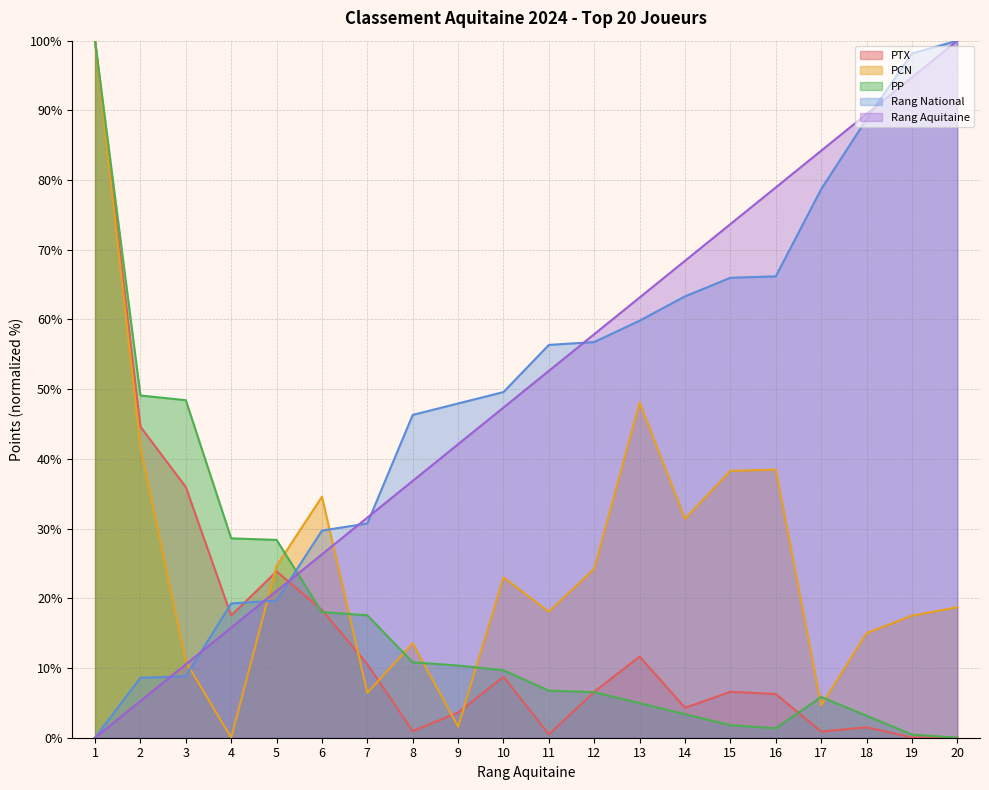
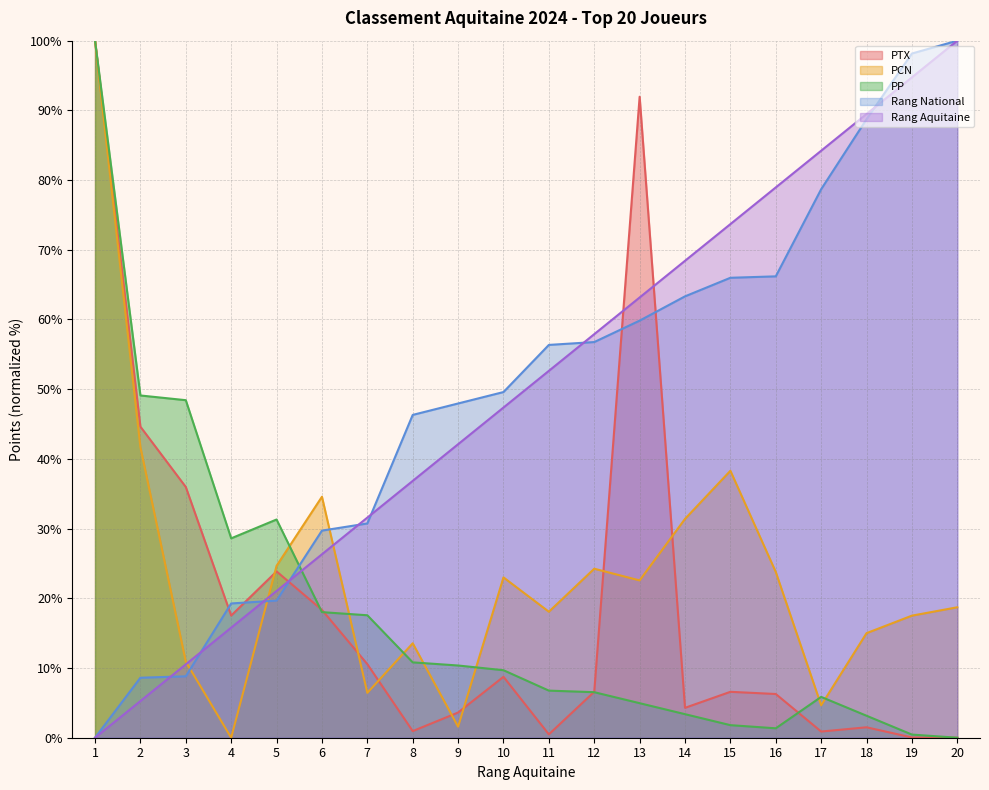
  {
    "PTX": {
      "2": "45%",
      "3": "36%",
      "4": "18%",
      "5": "24%",
      "7": "11%",
      "8": "1%",
      "9": "4%",
      "10": "9%",
      "11": "0%",
-     "13": "12%",
+     "13": "92%",
      "14": "4%",
      "15": "7%",
      "16": "6%",
      "17": "1%",
      "18": "1%",
      "19": "0%"
    },
    "PCN": {
      "2": "42%",
      "3": "11%",
      "4": "0%",
      "5": "25%",
      "6": "35%",
      "7": "6%",
      "8": "14%",
      "9": "2%",
      "10": "23%",
      "11": "18%",
      "12": "24%",
-     "13": "48%",
+     "13": "23%",
      "14": "31%",
      "15": "38%",
-     "16": "38%",
+     "16": "24%",
      "17": "5%",
      "18": "15%",
      "19": "18%",
      "20": "19%"
    },
    "PP": {
      "2": "49%",
      "3": "48%",
      "4": "29%",
-     "5": "28%",
+     "5": "31%",
      "7": "18%",
      "8": "11%",
      "9": "10%",
      "10": "10%",
      "11": "7%",
      "13": "5%",
      "14": "3%",
      "15": "2%",
      "16": "1%",
      "17": "6%",
      "18": "3%",
      "19": "0%"
    }
  }
